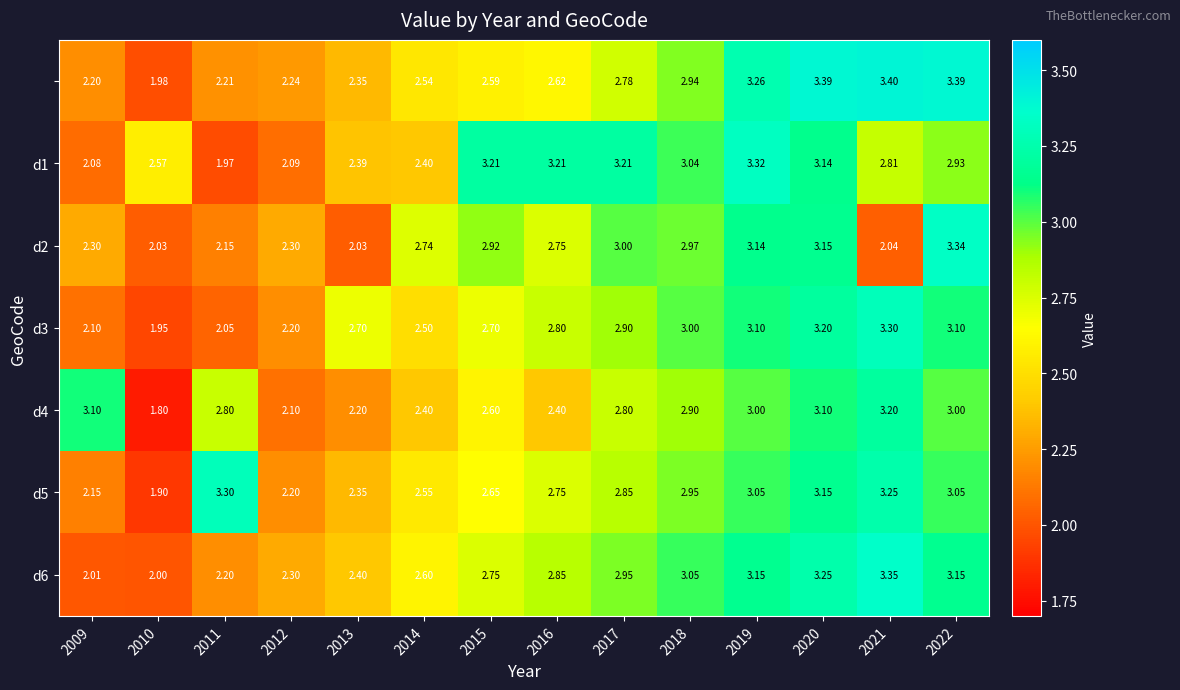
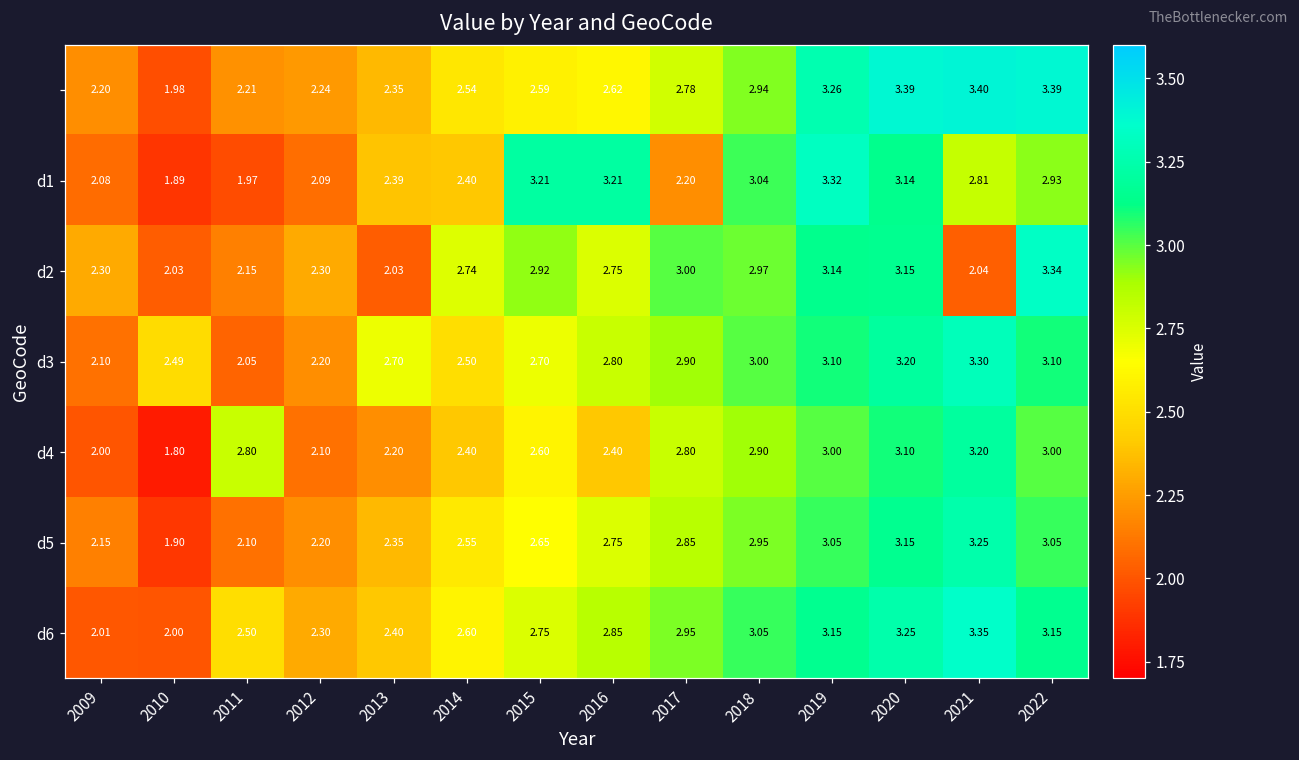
  {
    "d1": {
      "2009": 2.08,
-     "2010": 2.57,
+     "2010": 1.89,
      "2011": 1.97,
      "2012": 2.09,
      "2013": 2.39,
      "2014": 2.40,
      "2015": 3.21,
      "2016": 3.21,
-     "2017": 3.21,
+     "2017": 2.20,
      "2018": 3.04,
      "2019": 3.32,
      "2020": 3.14,
      "2021": 2.81,
      "2022": 2.93
    },
    "d2": {
      "2009": 2.30,
      "2010": 2.03,
      "2011": 2.15,
      "2012": 2.30,
      "2013": 2.03,
      "2014": 2.74,
      "2015": 2.92,
      "2016": 2.75,
      "2017": 3.00,
      "2018": 2.97,
      "2019": 3.14,
      "2020": 3.15,
      "2021": 2.04,
      "2022": 3.34
    },
    "d3": {
      "2009": 2.10,
-     "2010": 1.95,
+     "2010": 2.49,
      "2011": 2.05,
      "2012": 2.20,
      "2013": 2.70,
      "2014": 2.50,
      "2015": 2.70,
      "2016": 2.80,
      "2017": 2.90,
      "2018": 3.00,
      "2019": 3.10,
      "2020": 3.20,
      "2021": 3.30,
      "2022": 3.10
    },
    "d4": {
-     "2009": 3.10,
+     "2009": 2.00,
      "2010": 1.80,
      "2011": 2.80,
      "2012": 2.10,
      "2013": 2.20,
      "2014": 2.40,
      "2015": 2.60,
      "2016": 2.40,
      "2017": 2.80,
      "2018": 2.90,
      "2019": 3.00,
      "2020": 3.10,
      "2021": 3.20,
      "2022": 3.00
    },
    "d5": {
      "2009": 2.15,
      "2010": 1.90,
-     "2011": 3.30,
+     "2011": 2.10,
      "2012": 2.20,
      "2013": 2.35,
      "2014": 2.55,
      "2015": 2.65,
      "2016": 2.75,
      "2017": 2.85,
      "2018": 2.95,
      "2019": 3.05,
      "2020": 3.15,
      "2021": 3.25,
      "2022": 3.05
    },
    "d6": {
      "2009": 2.01,
      "2010": 2.00,
-     "2011": 2.20,
+     "2011": 2.50,
      "2012": 2.30,
      "2013": 2.40,
      "2014": 2.60,
      "2015": 2.75,
      "2016": 2.85,
      "2017": 2.95,
      "2018": 3.05,
      "2019": 3.15,
      "2020": 3.25,
      "2021": 3.35,
      "2022": 3.15
    }
  }
